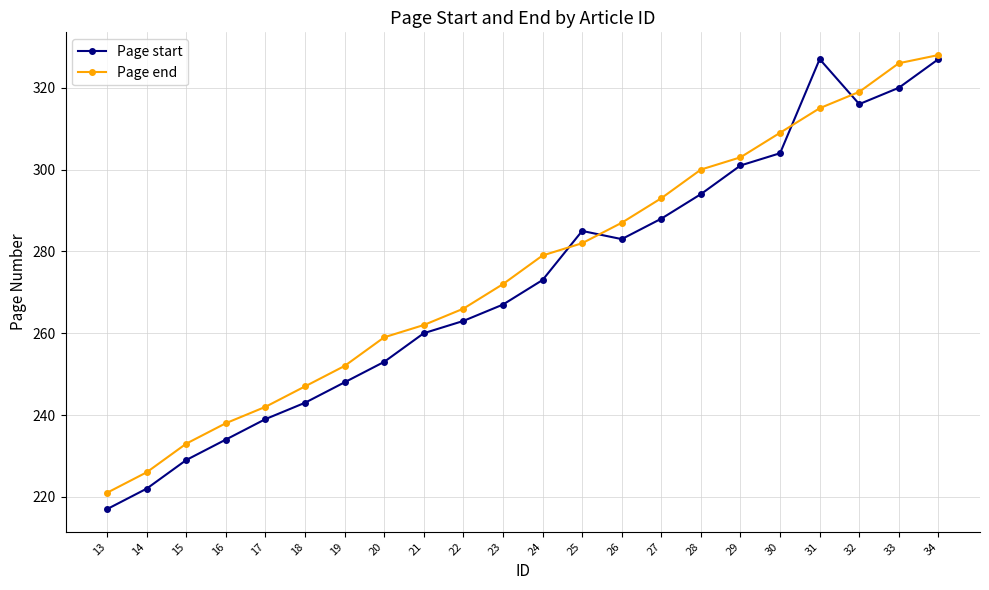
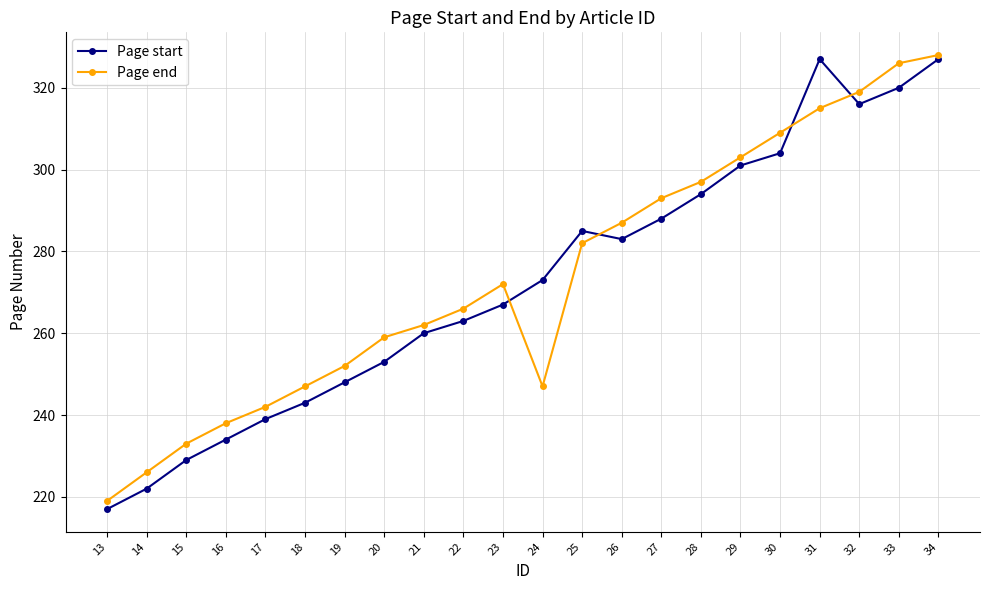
  {
    "Page start": {
      "13": 217,
      "14": 222,
      "15": 229,
      "16": 234,
      "17": 239,
      "18": 243,
      "19": 248,
      "20": 253,
      "21": 260,
      "22": 263,
      "23": 267,
      "24": 273,
      "25": 285,
      "26": 283,
      "27": 288,
      "28": 294,
      "29": 301,
      "30": 304,
      "31": 327,
      "32": 316,
      "33": 320,
      "34": 327
    },
    "Page end": {
-     "13": 221,
+     "13": 219,
      "14": 226,
      "15": 233,
      "16": 238,
      "17": 242,
      "18": 247,
      "19": 252,
      "20": 259,
      "21": 262,
      "22": 266,
      "23": 272,
-     "24": 279,
+     "24": 247,
      "25": 282,
      "26": 287,
      "27": 293,
-     "28": 300,
+     "28": 297,
      "29": 303,
      "30": 309,
      "31": 315,
      "32": 319,
      "33": 326,
      "34": 328
    }
  }
